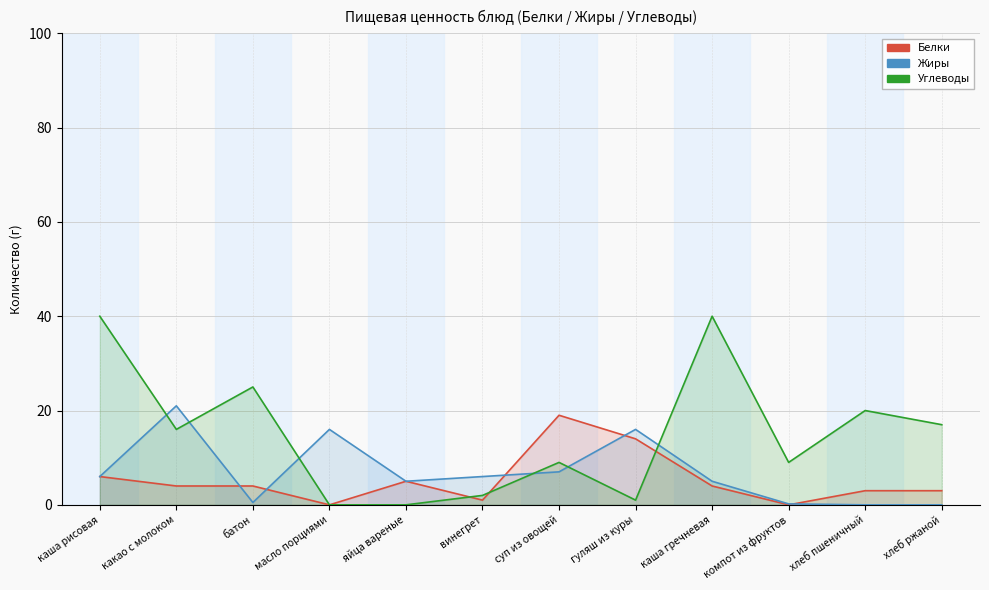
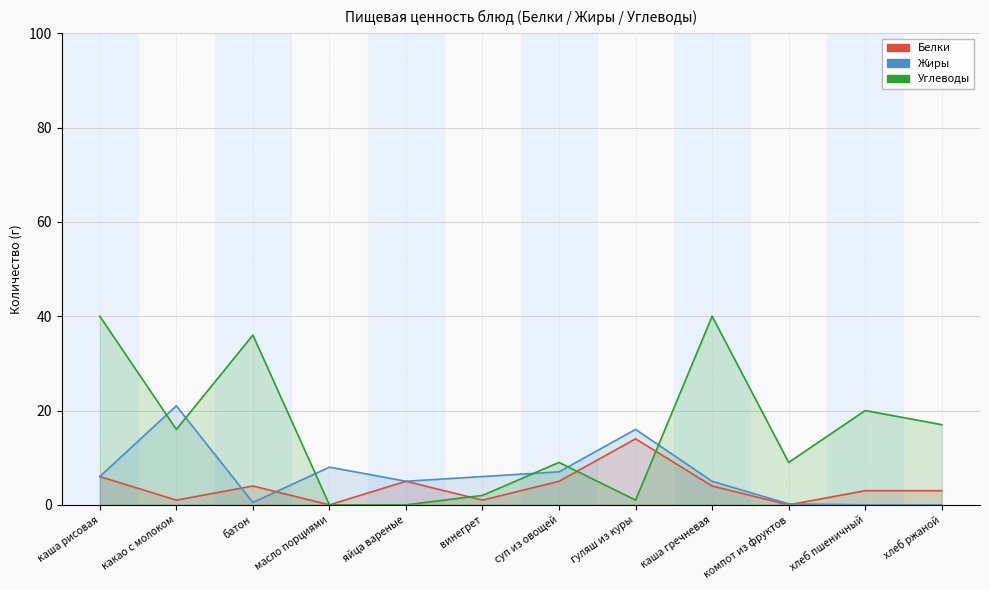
  {
    "Белки": {
-     "какао с молоком": 4,
+     "какао с молоком": 1,
      "батон": 4,
      "винегрет": 1,
-     "суп из овощей": 19,
+     "суп из овощей": 5,
      "гуляш из куры": 14,
      "каша гречневая": 4,
      "хлеб пшеничный": 3,
      "хлеб ржаной": 3
    },
    "Жиры": {
      "какао с молоком": 21,
      "батон": 1,
-     "масло порциями": 16,
+     "масло порциями": 8,
      "винегрет": 6,
      "суп из овощей": 7,
      "гуляш из куры": 16,
      "каша гречневая": 5,
      "хлеб пшеничный": 0,
      "хлеб ржаной": 0
    },
    "Углеводы": {
      "каша рисовая": 40,
      "какао с молоком": 16,
-     "батон": 25,
+     "батон": 36,
      "яйца вареные": 0,
      "винегрет": 2,
      "суп из овощей": 9,
      "гуляш из куры": 1,
      "каша гречневая": 40,
      "компот из фруктов": 9,
      "хлеб пшеничный": 20,
      "хлеб ржаной": 17
    }
  }
